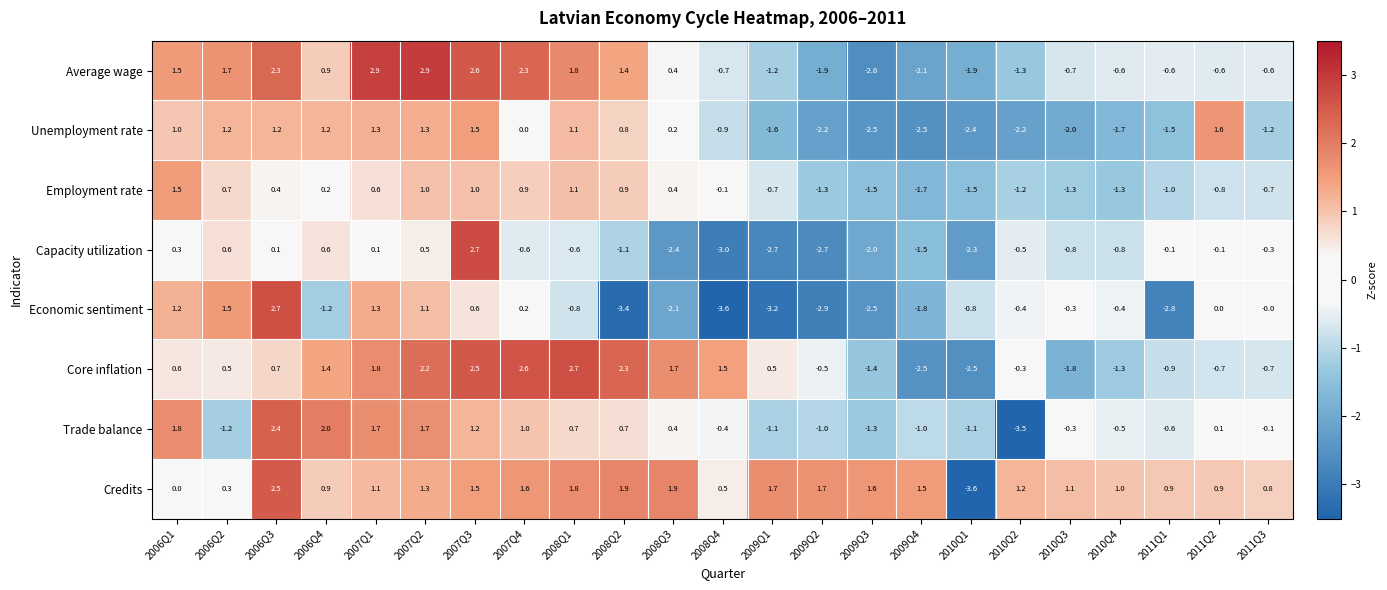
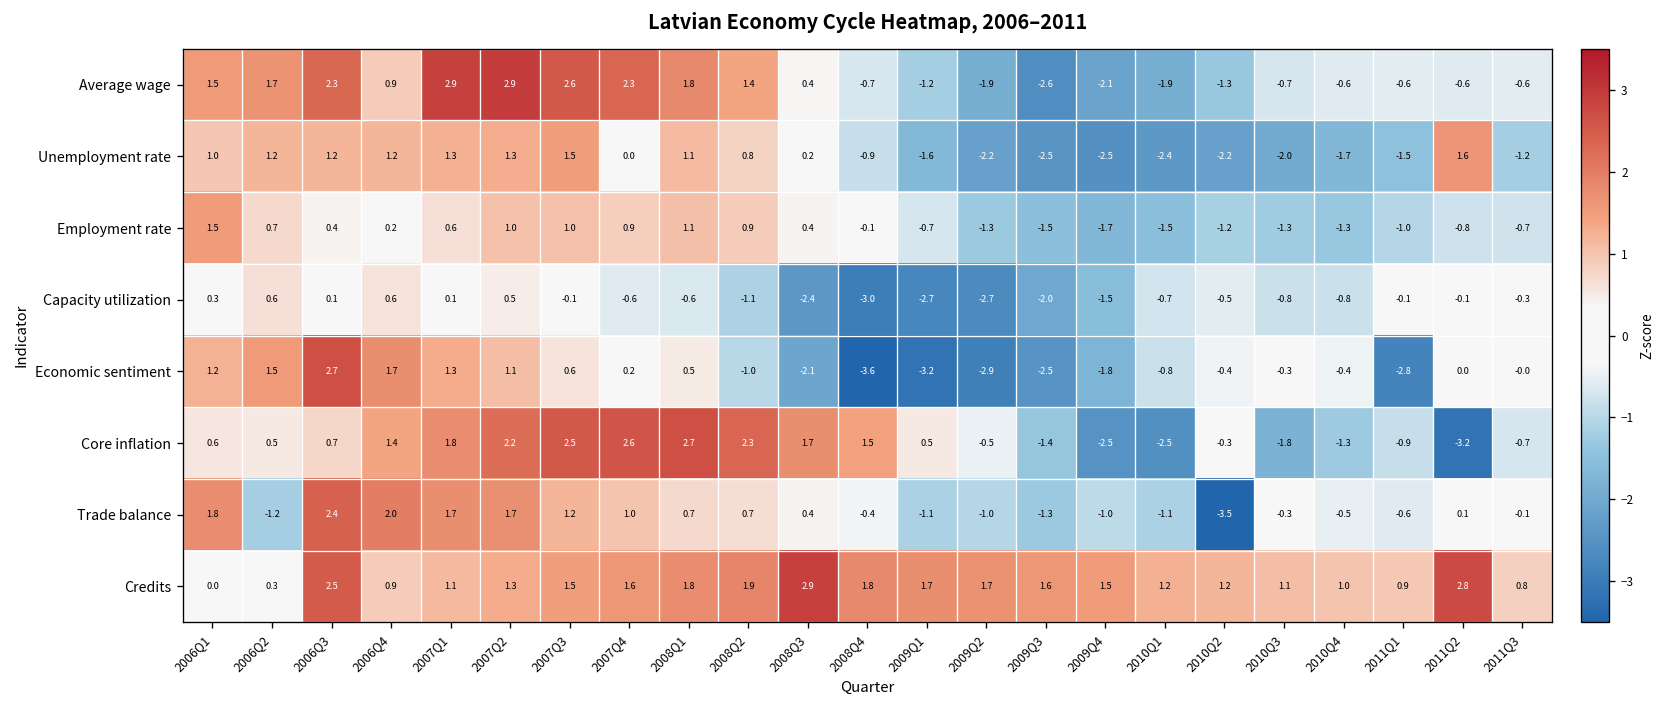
  {
    "Average wage": {
      "2006Q1": 1.5,
      "2006Q2": 1.7,
      "2006Q3": 2.3,
      "2006Q4": 0.9,
      "2007Q1": 2.9,
      "2007Q2": 2.9,
      "2007Q3": 2.6,
      "2007Q4": 2.3,
      "2008Q1": 1.8,
      "2008Q2": 1.4,
      "2008Q3": 0.4,
      "2008Q4": -0.7,
      "2009Q1": -1.2,
      "2009Q2": -1.9,
      "2009Q3": -2.6,
      "2009Q4": -2.1,
      "2010Q1": -1.9,
      "2010Q2": -1.3,
      "2010Q3": -0.7,
      "2010Q4": -0.6,
      "2011Q1": -0.6,
      "2011Q2": -0.6,
      "2011Q3": -0.6
    },
    "Unemployment rate": {
      "2006Q1": 1.0,
      "2006Q2": 1.2,
      "2006Q3": 1.2,
      "2006Q4": 1.2,
      "2007Q1": 1.3,
      "2007Q2": 1.3,
      "2007Q3": 1.5,
      "2007Q4": 0.0,
      "2008Q1": 1.1,
      "2008Q2": 0.8,
      "2008Q3": 0.2,
      "2008Q4": -0.9,
      "2009Q1": -1.6,
      "2009Q2": -2.2,
      "2009Q3": -2.5,
      "2009Q4": -2.5,
      "2010Q1": -2.4,
      "2010Q2": -2.2,
      "2010Q3": -2.0,
      "2010Q4": -1.7,
      "2011Q1": -1.5,
      "2011Q2": 1.6,
      "2011Q3": -1.2
    },
    "Employment rate": {
      "2006Q1": 1.5,
      "2006Q2": 0.7,
      "2006Q3": 0.4,
      "2006Q4": 0.2,
      "2007Q1": 0.6,
      "2007Q2": 1.0,
      "2007Q3": 1.0,
      "2007Q4": 0.9,
      "2008Q1": 1.1,
      "2008Q2": 0.9,
      "2008Q3": 0.4,
      "2008Q4": -0.1,
      "2009Q1": -0.7,
      "2009Q2": -1.3,
      "2009Q3": -1.5,
      "2009Q4": -1.7,
      "2010Q1": -1.5,
      "2010Q2": -1.2,
      "2010Q3": -1.3,
      "2010Q4": -1.3,
      "2011Q1": -1.0,
      "2011Q2": -0.8,
      "2011Q3": -0.7
    },
    "Capacity utilization": {
      "2006Q1": 0.3,
      "2006Q2": 0.6,
      "2006Q3": 0.1,
      "2006Q4": 0.6,
      "2007Q1": 0.1,
      "2007Q2": 0.5,
-     "2007Q3": 2.7,
+     "2007Q3": -0.1,
      "2007Q4": -0.6,
      "2008Q1": -0.6,
      "2008Q2": -1.1,
      "2008Q3": -2.4,
      "2008Q4": -3.0,
      "2009Q1": -2.7,
      "2009Q2": -2.7,
      "2009Q3": -2.0,
      "2009Q4": -1.5,
-     "2010Q1": -2.3,
+     "2010Q1": -0.7,
      "2010Q2": -0.5,
      "2010Q3": -0.8,
      "2010Q4": -0.8,
      "2011Q1": -0.1,
      "2011Q2": -0.1,
      "2011Q3": -0.3
    },
    "Economic sentiment": {
      "2006Q1": 1.2,
      "2006Q2": 1.5,
      "2006Q3": 2.7,
-     "2006Q4": -1.2,
+     "2006Q4": 1.7,
      "2007Q1": 1.3,
      "2007Q2": 1.1,
      "2007Q3": 0.6,
      "2007Q4": 0.2,
-     "2008Q1": -0.8,
-     "2008Q2": -3.4,
+     "2008Q1": 0.5,
+     "2008Q2": -1.0,
      "2008Q3": -2.1,
      "2008Q4": -3.6,
      "2009Q1": -3.2,
      "2009Q2": -2.9,
      "2009Q3": -2.5,
      "2009Q4": -1.8,
      "2010Q1": -0.8,
      "2010Q2": -0.4,
      "2010Q3": -0.3,
      "2010Q4": -0.4,
      "2011Q1": -2.8,
      "2011Q2": 0.0,
      "2011Q3": -0.0
    },
    "Core inflation": {
      "2006Q1": 0.6,
      "2006Q2": 0.5,
      "2006Q3": 0.7,
      "2006Q4": 1.4,
      "2007Q1": 1.8,
      "2007Q2": 2.2,
      "2007Q3": 2.5,
      "2007Q4": 2.6,
      "2008Q1": 2.7,
      "2008Q2": 2.3,
      "2008Q3": 1.7,
      "2008Q4": 1.5,
      "2009Q1": 0.5,
      "2009Q2": -0.5,
      "2009Q3": -1.4,
      "2009Q4": -2.5,
      "2010Q1": -2.5,
      "2010Q2": -0.3,
      "2010Q3": -1.8,
      "2010Q4": -1.3,
      "2011Q1": -0.9,
-     "2011Q2": -0.7,
+     "2011Q2": -3.2,
      "2011Q3": -0.7
    },
    "Trade balance": {
      "2006Q1": 1.8,
      "2006Q2": -1.2,
      "2006Q3": 2.4,
      "2006Q4": 2.0,
      "2007Q1": 1.7,
      "2007Q2": 1.7,
      "2007Q3": 1.2,
      "2007Q4": 1.0,
      "2008Q1": 0.7,
      "2008Q2": 0.7,
      "2008Q3": 0.4,
      "2008Q4": -0.4,
      "2009Q1": -1.1,
      "2009Q2": -1.0,
      "2009Q3": -1.3,
      "2009Q4": -1.0,
      "2010Q1": -1.1,
      "2010Q2": -3.5,
      "2010Q3": -0.3,
      "2010Q4": -0.5,
      "2011Q1": -0.6,
      "2011Q2": 0.1,
      "2011Q3": -0.1
    },
    "Credits": {
      "2006Q1": 0.0,
      "2006Q2": 0.3,
      "2006Q3": 2.5,
      "2006Q4": 0.9,
      "2007Q1": 1.1,
      "2007Q2": 1.3,
      "2007Q3": 1.5,
      "2007Q4": 1.6,
      "2008Q1": 1.8,
      "2008Q2": 1.9,
-     "2008Q3": 1.9,
-     "2008Q4": 0.5,
+     "2008Q3": 2.9,
+     "2008Q4": 1.8,
      "2009Q1": 1.7,
      "2009Q2": 1.7,
      "2009Q3": 1.6,
      "2009Q4": 1.5,
-     "2010Q1": -3.6,
+     "2010Q1": 1.2,
      "2010Q2": 1.2,
      "2010Q3": 1.1,
      "2010Q4": 1.0,
      "2011Q1": 0.9,
-     "2011Q2": 0.9,
+     "2011Q2": 2.8,
      "2011Q3": 0.8
    }
  }
